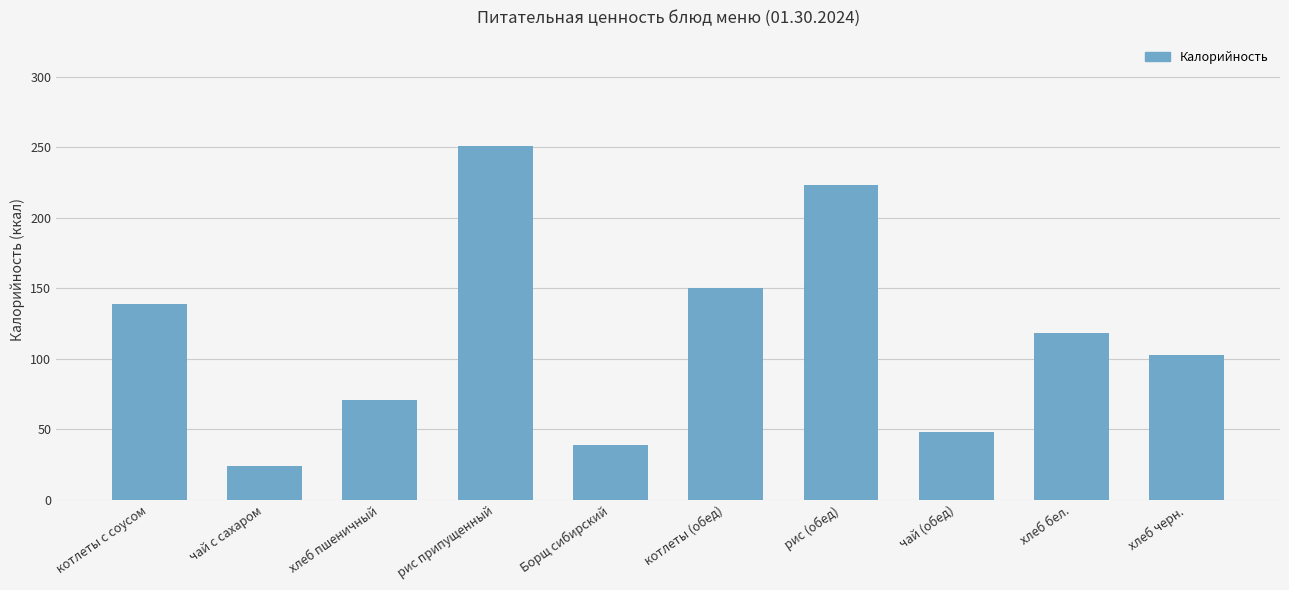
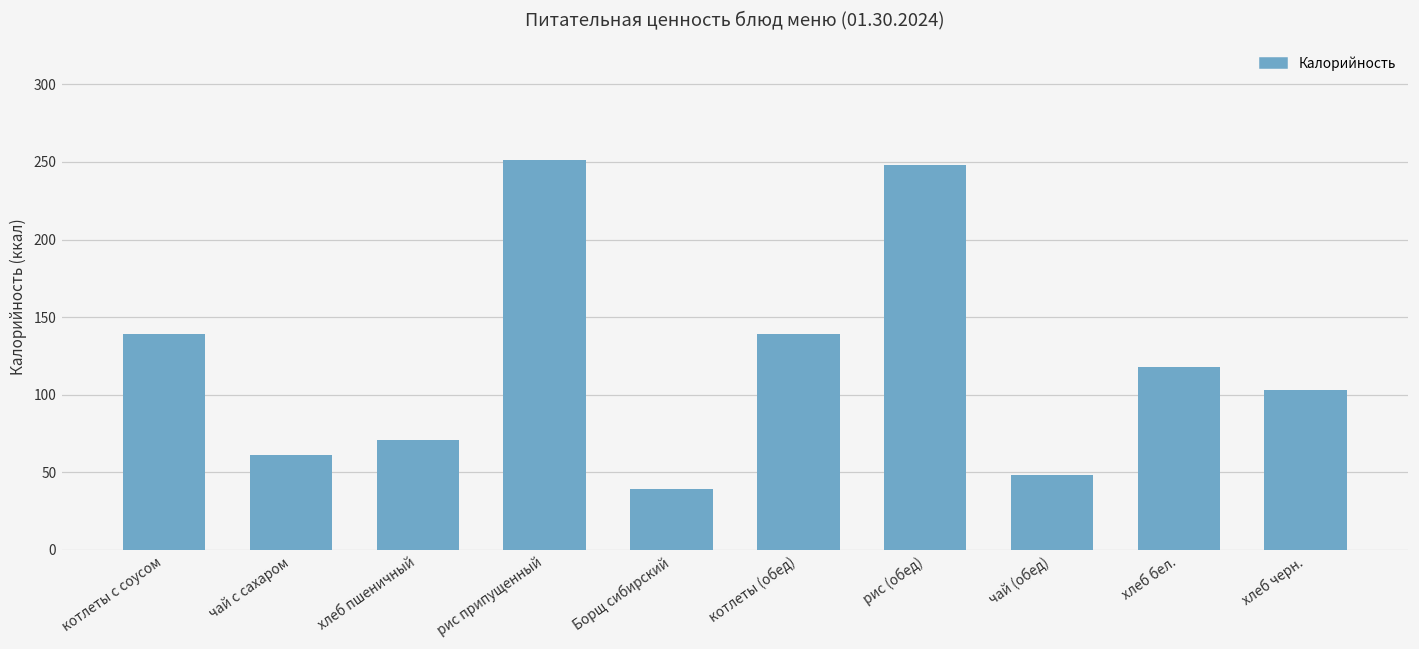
  {
    "котлеты с соусом": 139,
-   "чай с сахаром": 24,
+   "чай с сахаром": 61,
    "хлеб пшеничный": 71,
    "рис припущенный": 251,
    "Борщ сибирский": 39,
-   "котлеты (обед)": 150,
-   "рис (обед)": 223,
+   "котлеты (обед)": 139,
+   "рис (обед)": 248,
    "чай (обед)": 48,
    "хлеб бел.": 118,
    "хлеб черн.": 103
  }
